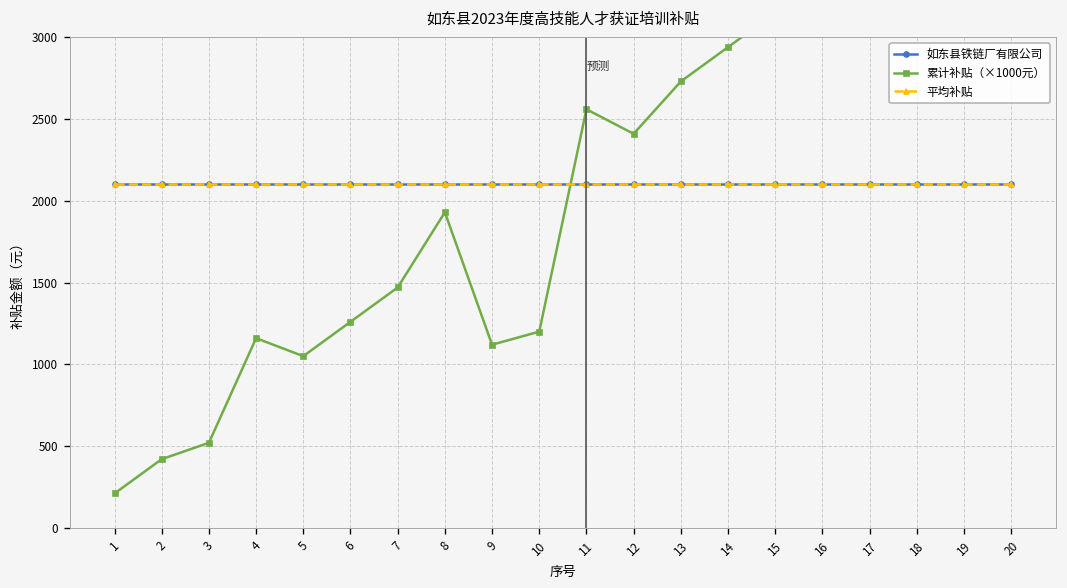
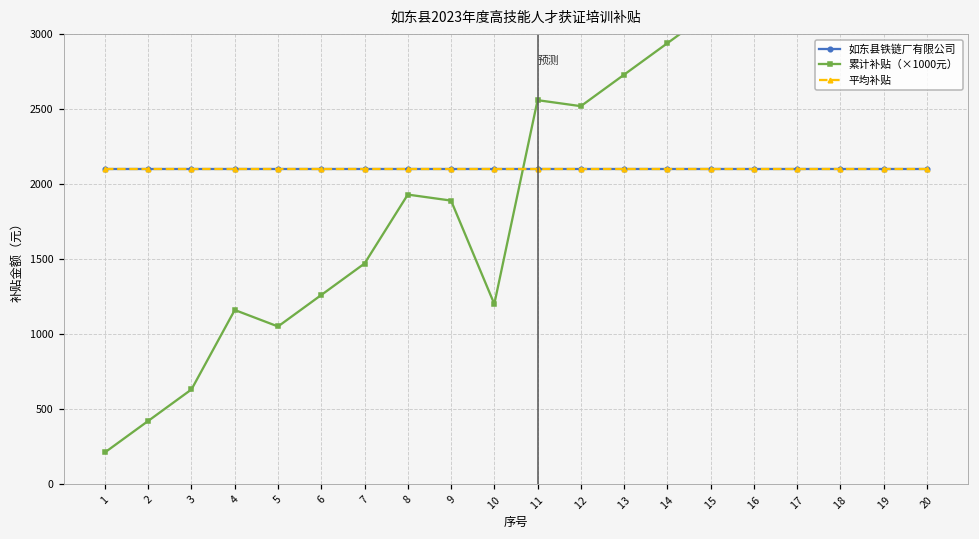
  {
    "平均补贴": {
      "1": 2100,
      "2": 2100,
      "3": 2100,
      "4": 2100,
      "5": 2100,
      "6": 2100,
      "7": 2100,
      "8": 2100,
      "9": 2100,
      "10": 2100,
      "11": 2100,
      "12": 2100,
      "13": 2100,
      "14": 2100,
      "15": 2100,
      "16": 2100,
      "17": 2100,
      "18": 2100,
      "19": 2100,
      "20": 2100
    },
    "累计补贴（×1000元）": {
      "1": 210,
      "2": 420,
-     "3": 520,
+     "3": 630,
      "4": 1160,
      "5": 1050,
      "6": 1260,
      "7": 1470,
      "8": 1930,
-     "9": 1120,
+     "9": 1890,
      "10": 1200,
      "11": 2560,
-     "12": 2410,
+     "12": 2520,
      "13": 2730,
      "14": 2940
    }
  }
